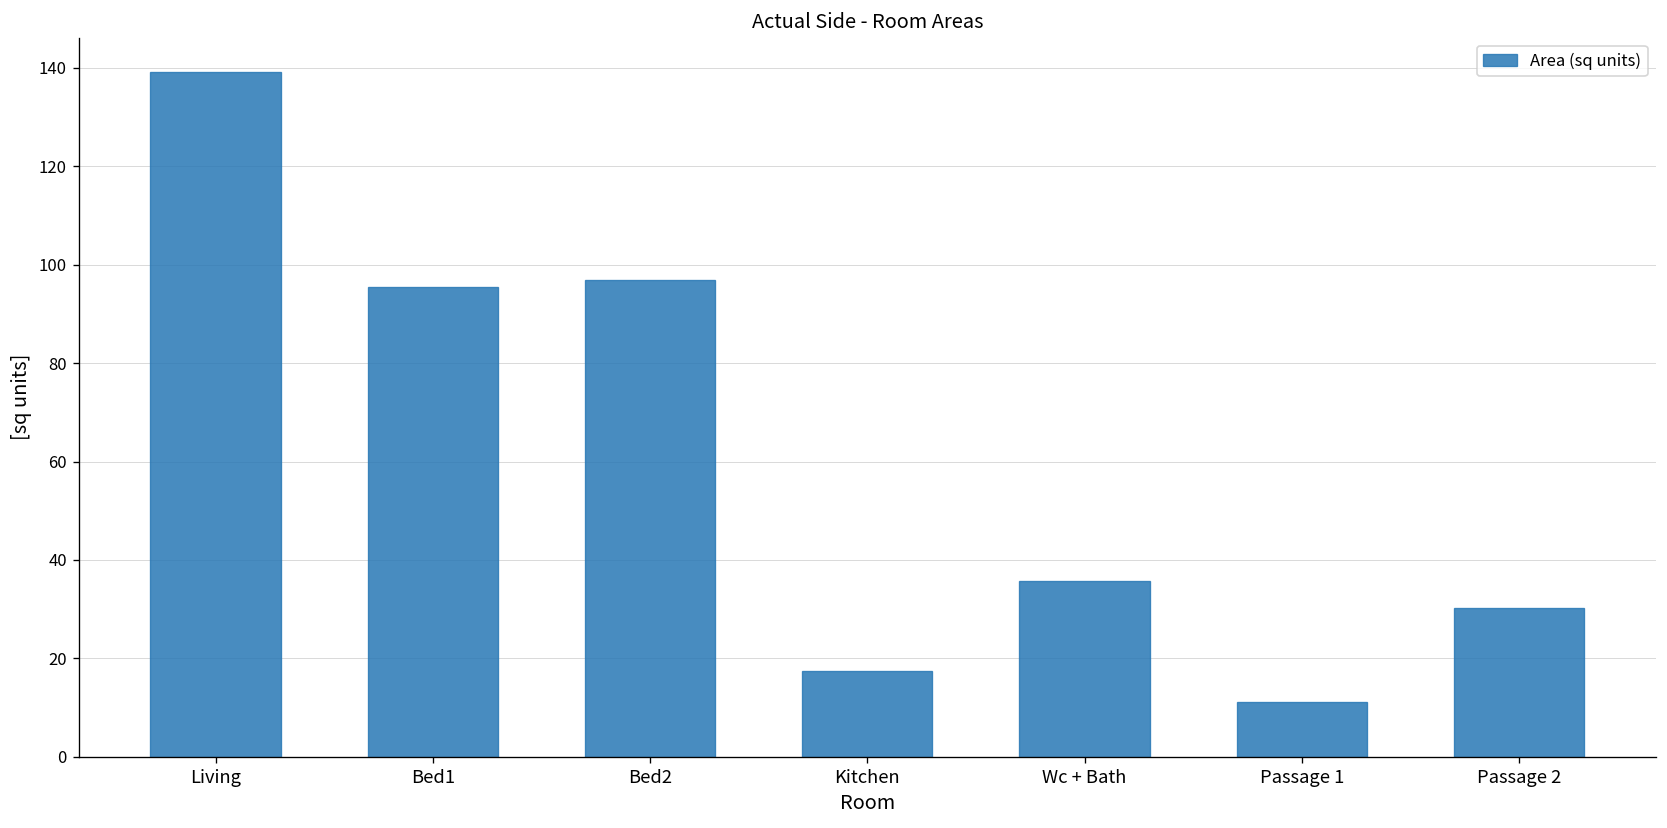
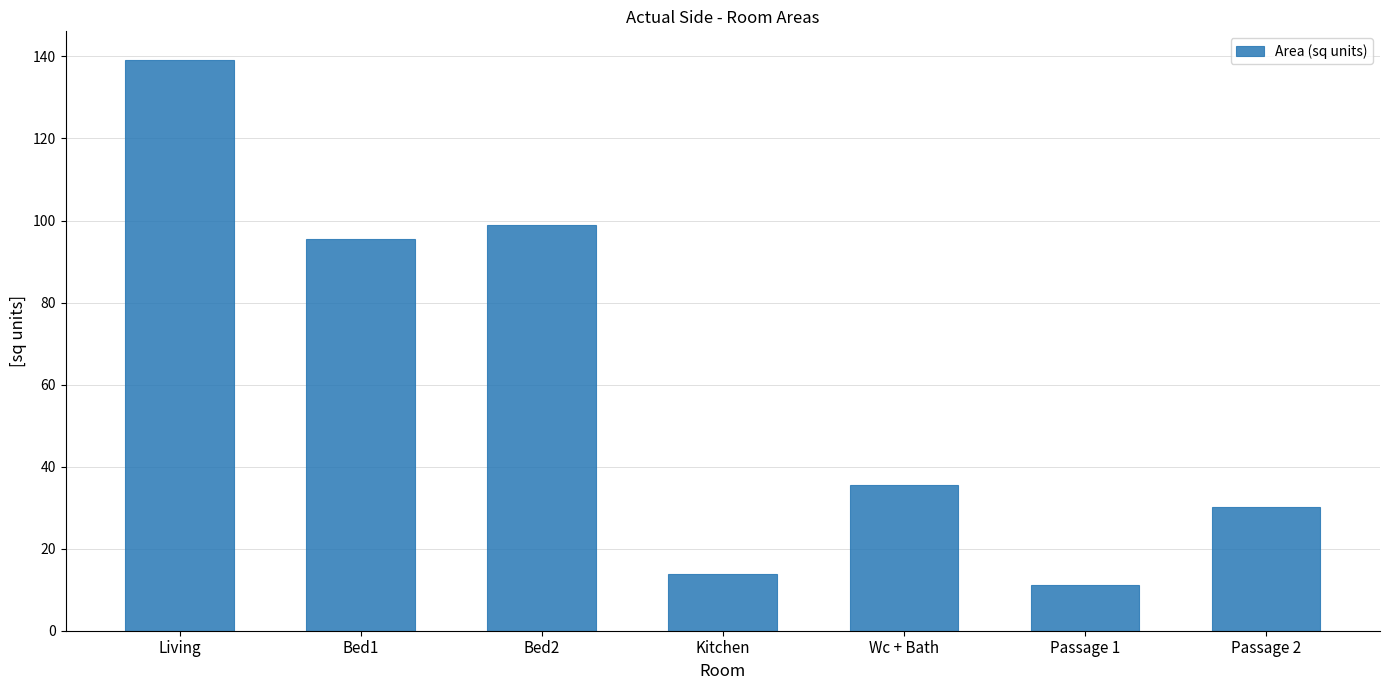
  {
    "Living": 139,
    "Bed1": 96,
-   "Bed2": 97,
-   "Kitchen": 17,
+   "Bed2": 99,
+   "Kitchen": 14,
    "Wc + Bath": 36,
    "Passage 1": 11,
    "Passage 2": 30
  }
